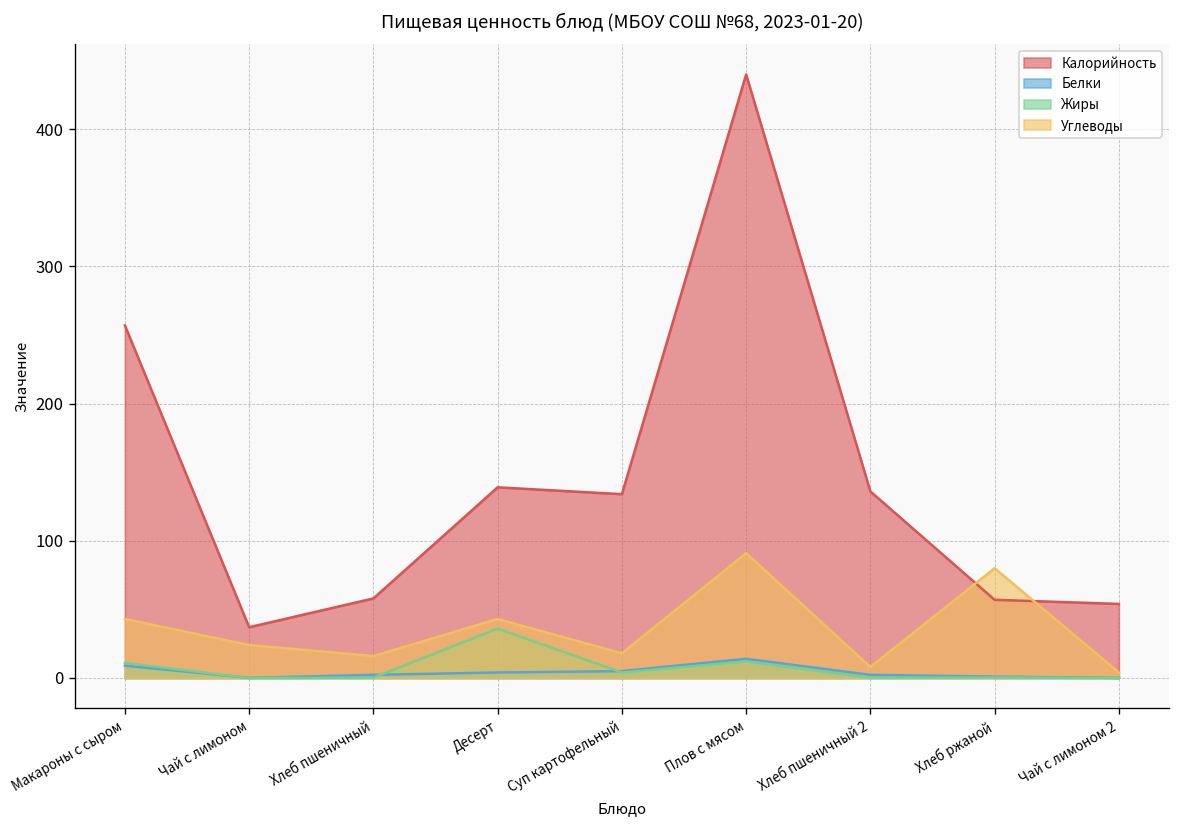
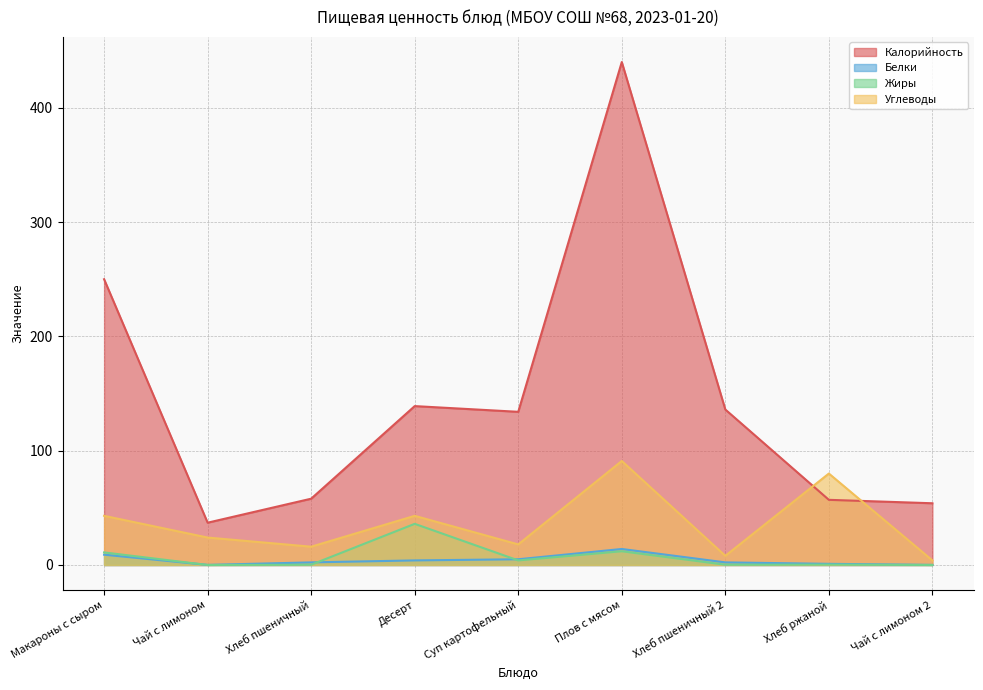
  {
    "Калорийность": {
-     "Макароны с сыром": 257,
+     "Макароны с сыром": 250,
      "Чай с лимоном": 37,
      "Хлеб пшеничный": 58,
      "Десерт": 139,
      "Суп картофельный": 134,
      "Плов с мясом": 440,
      "Хлеб пшеничный 2": 136,
      "Хлеб ржаной": 57,
      "Чай с лимоном 2": 54
    },
    "Белки": {
      "Десерт": 4
    },
    "Жиры": {
      "Десерт": 36
    },
    "Углеводы": {
      "Макароны с сыром": 43,
      "Чай с лимоном": 24,
      "Хлеб пшеничный": 16,
      "Десерт": 43,
      "Суп картофельный": 18,
      "Плов с мясом": 91,
      "Хлеб пшеничный 2": 8,
      "Хлеб ржаной": 80,
      "Чай с лимоном 2": 4
    }
  }
